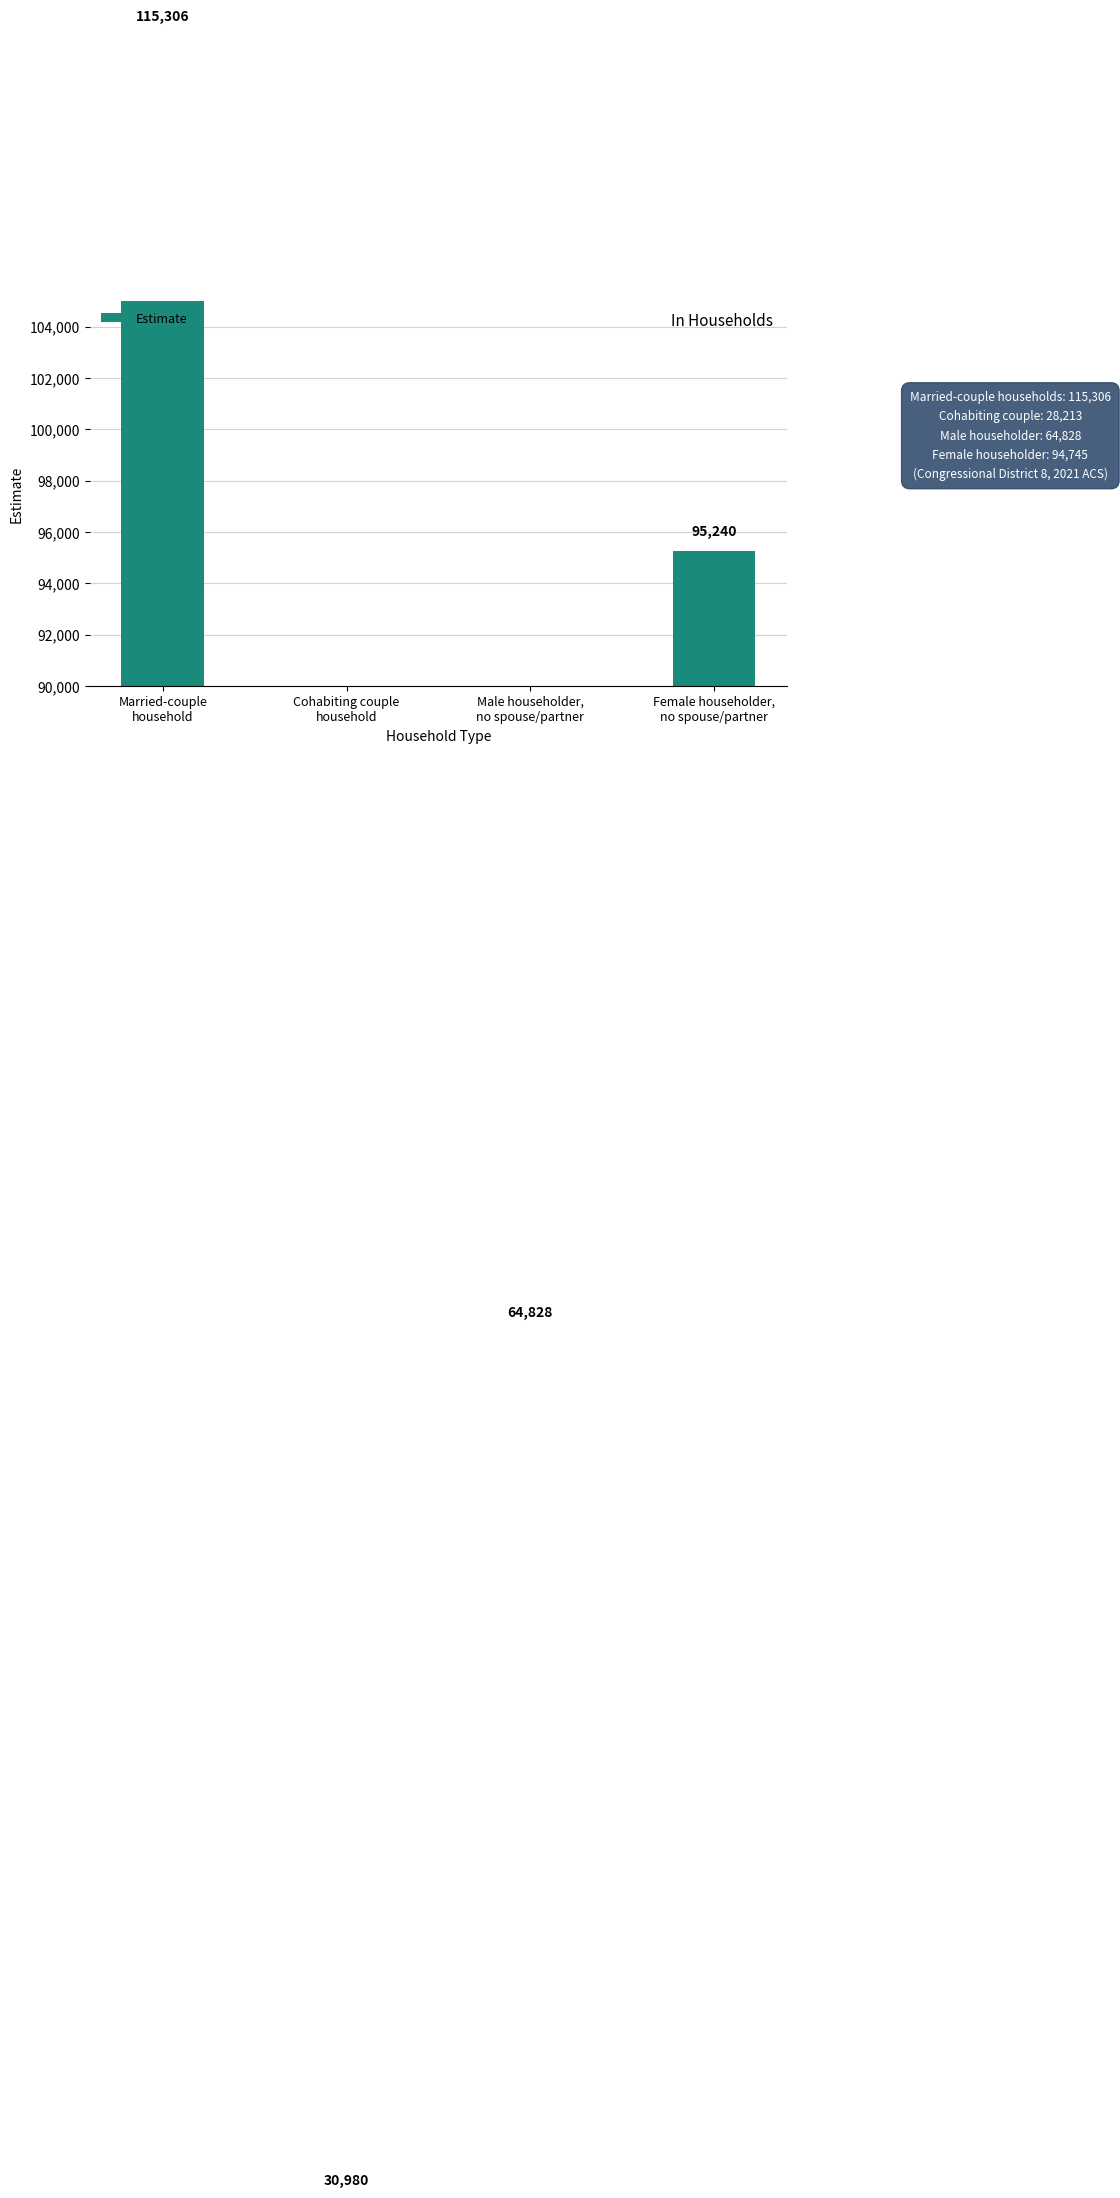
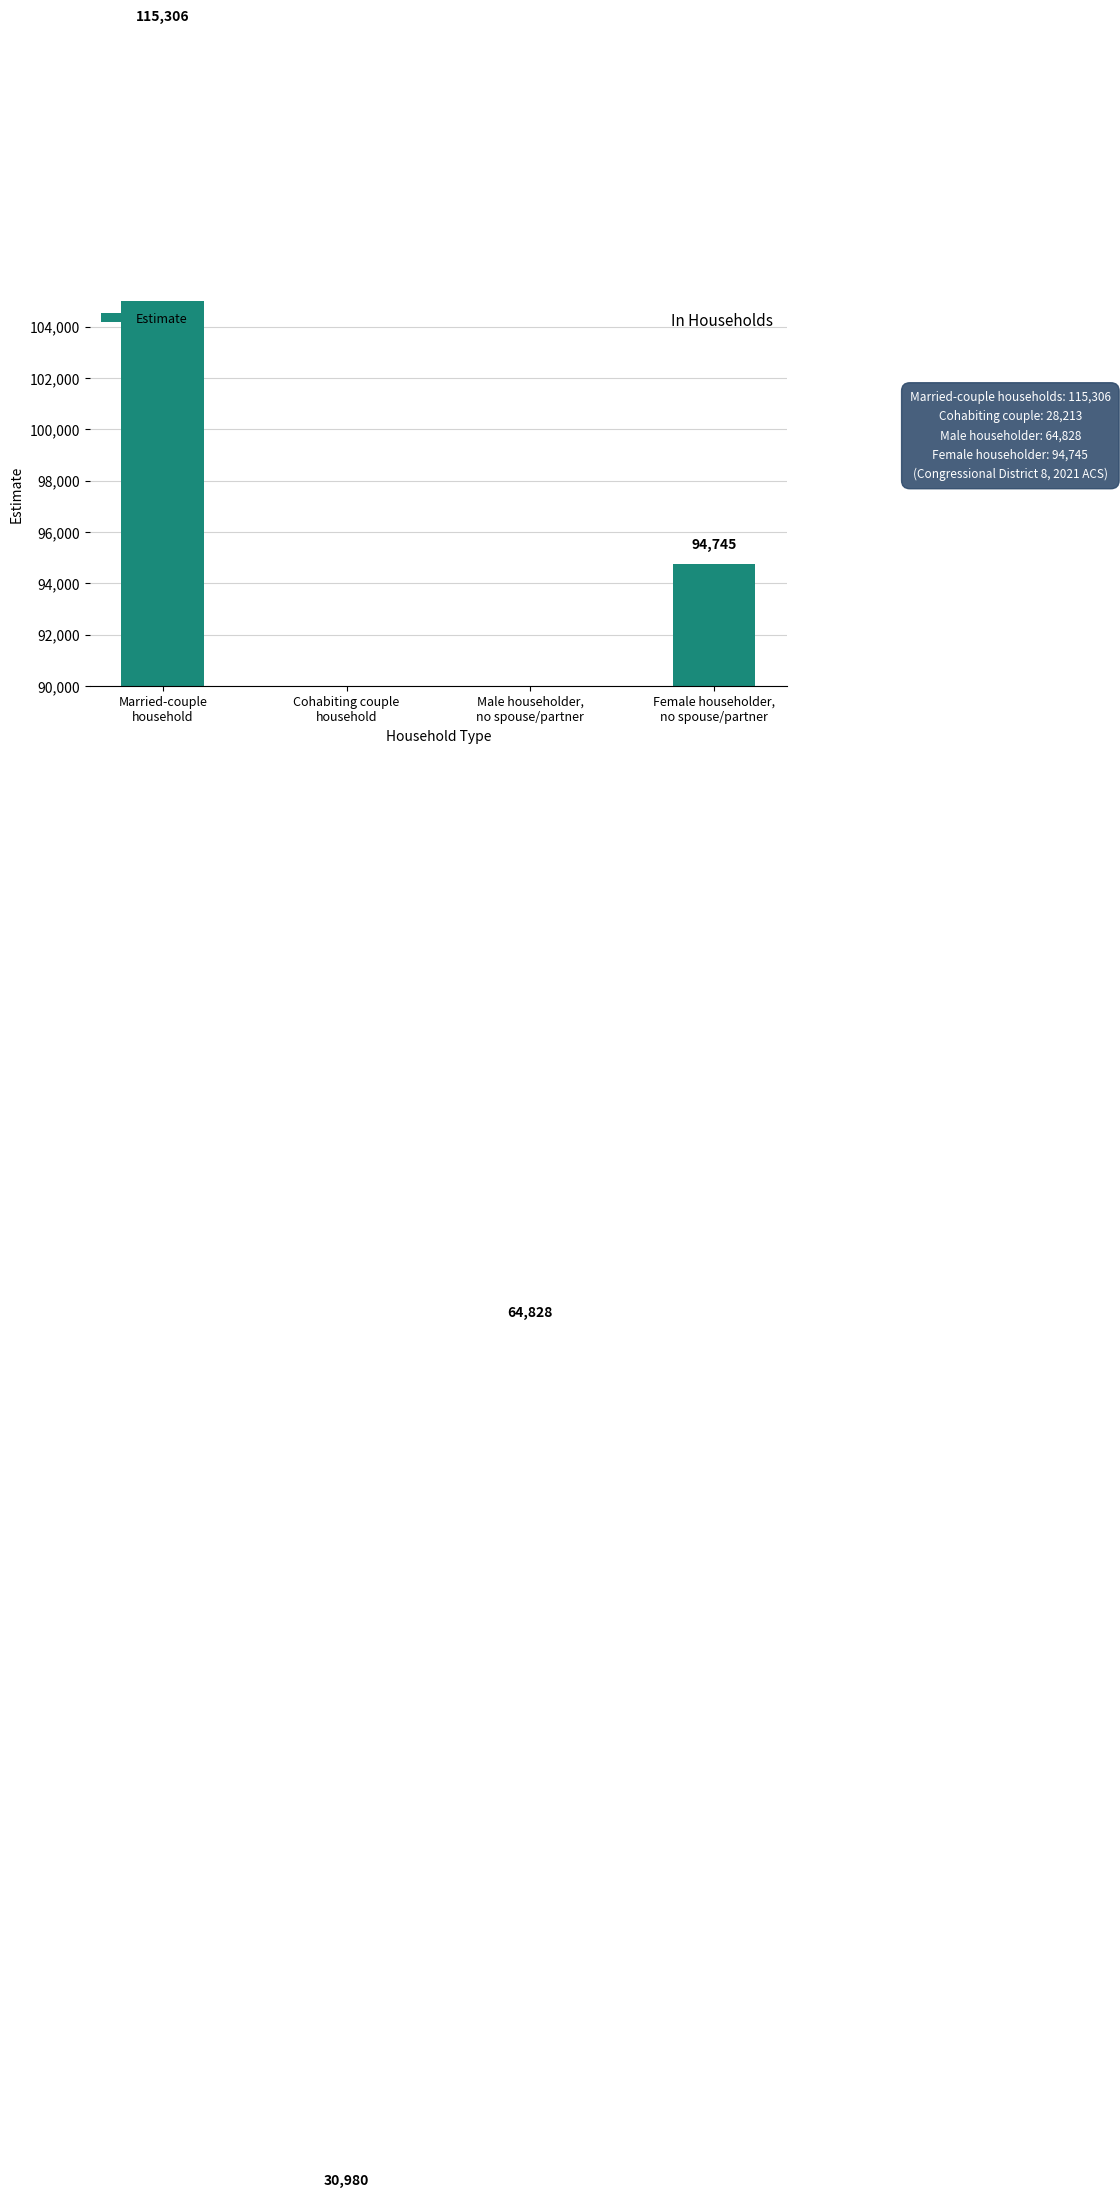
  {
-   "Female householder, no spouse/partner": "95,240"
+   "Female householder, no spouse/partner": "94,745"
  }
